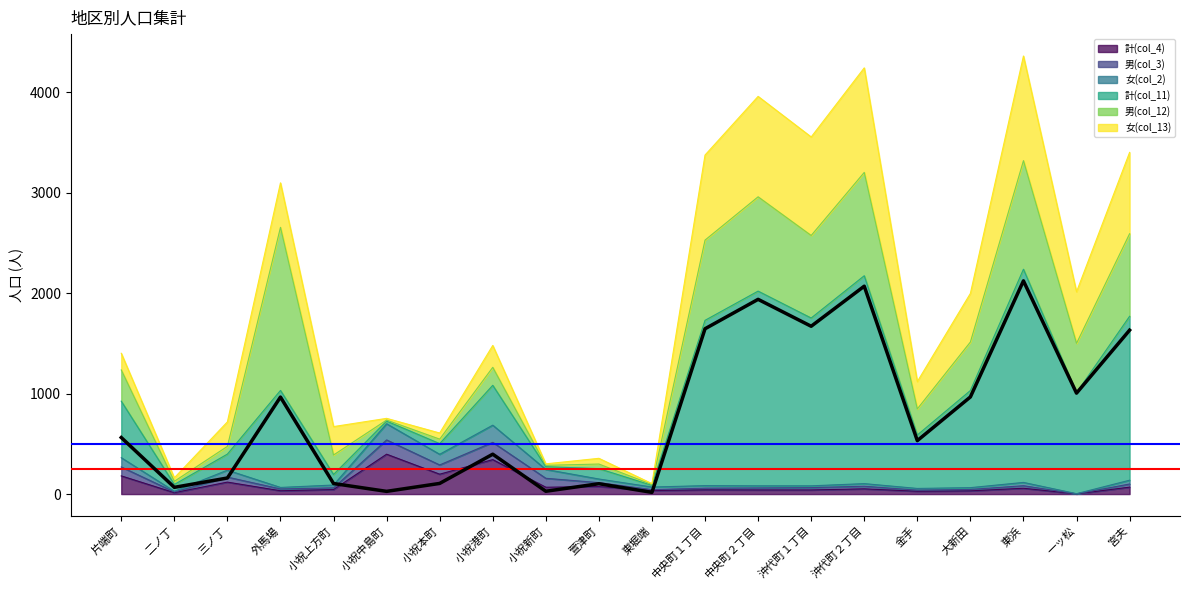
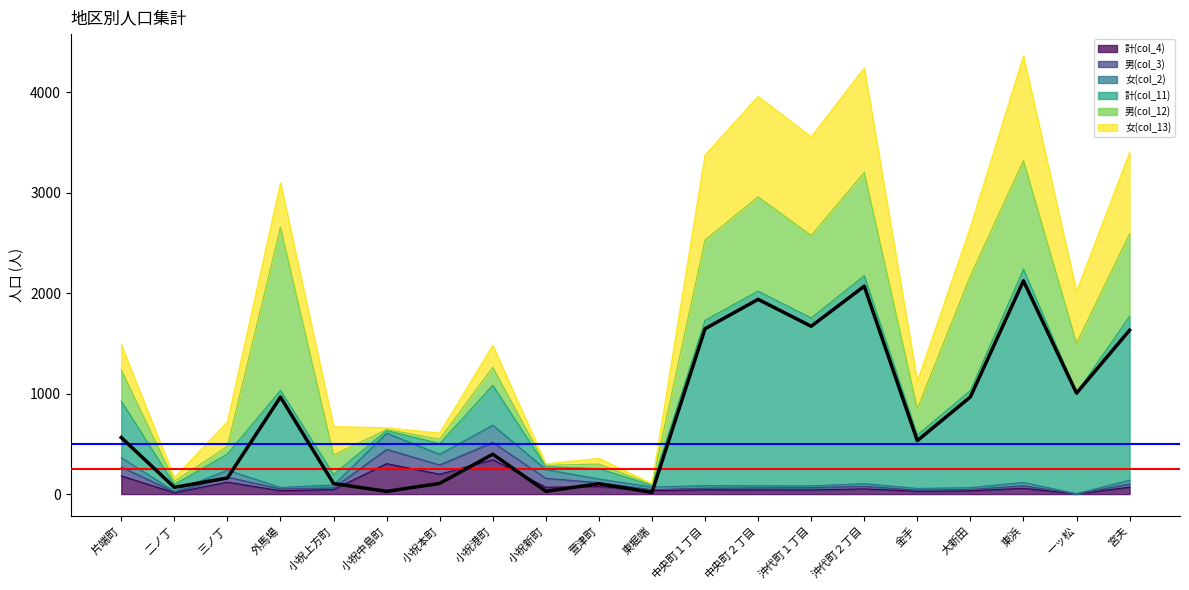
  {
    "計(col_4)": {
      "片端町": 180,
      "三ノ丁": 120,
-     "小祝中島町": 400,
+     "小祝中島町": 300,
      "小祝本町": 200,
      "小祝港町": 340,
      "小祝新町": 70,
      "萱津町": 80,
      "沖代町２丁目": 50,
      "宮夫": 70
    },
    "男(col_12)": {
      "片端町": 310,
      "二ノ丁": 30,
      "三ノ丁": 80,
      "外馬場": 1620,
      "小祝上方町": 190,
      "小祝本町": 50,
      "小祝港町": 180,
      "萱津町": 50,
      "中央町１丁目": 800,
      "中央町２丁目": 940,
      "沖代町１丁目": 820,
      "沖代町２丁目": 1030,
      "金手": 260,
-     "大新田": 480,
+     "大新田": 1140,
      "東浜": 1080,
      "一ッ松": 490,
      "宮夫": 820
    },
    "女(col_13)": {
-     "片端町": 170,
+     "片端町": 250,
      "二ノ丁": 40,
      "三ノ丁": 240,
      "外馬場": 440,
      "小祝上方町": 280,
      "小祝本町": 60,
      "小祝港町": 220,
      "萱津町": 60,
      "中央町１丁目": 850,
      "中央町２丁目": 1000,
      "沖代町１丁目": 980,
      "沖代町２丁目": 1040,
      "金手": 270,
      "大新田": 480,
      "東浜": 1040,
      "一ッ松": 510,
      "宮夫": 810
    }
  }
